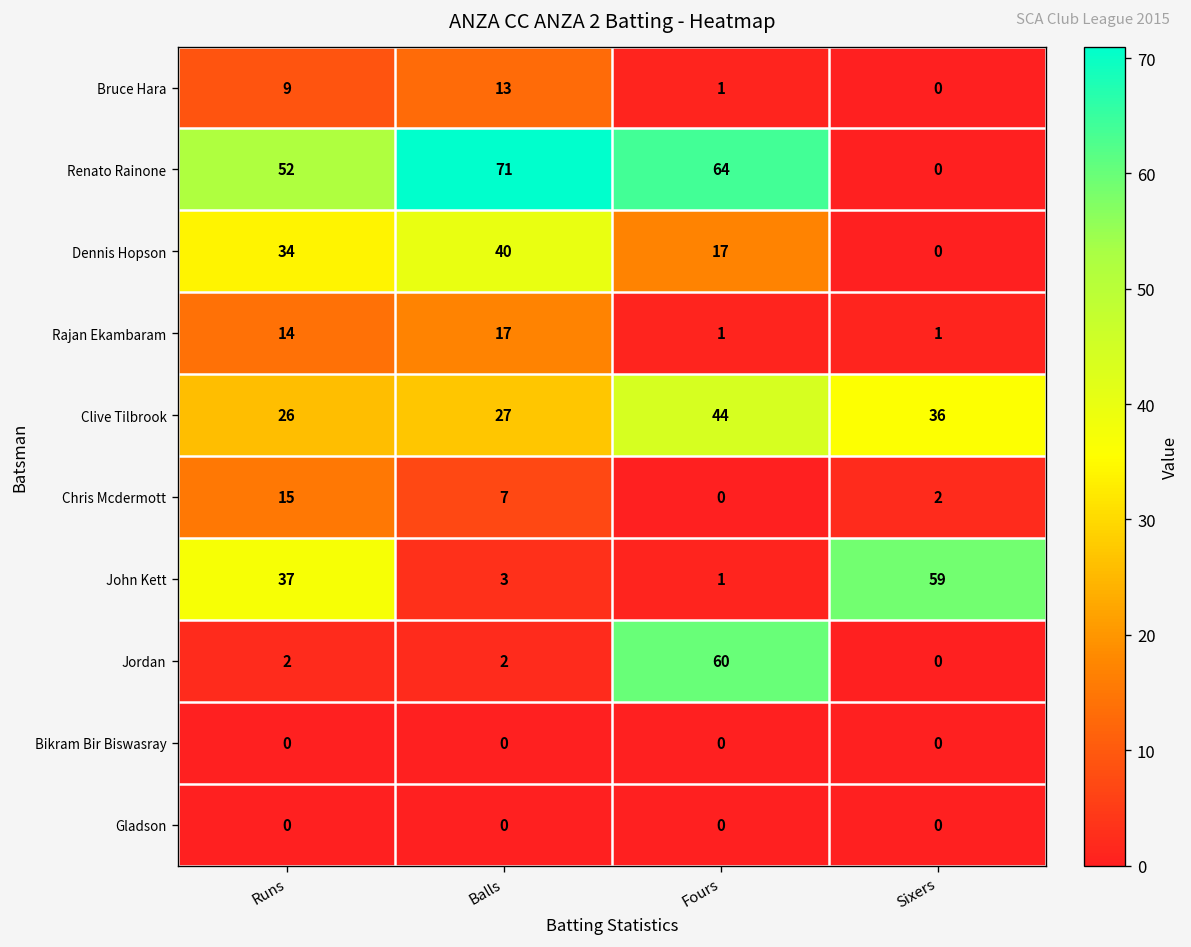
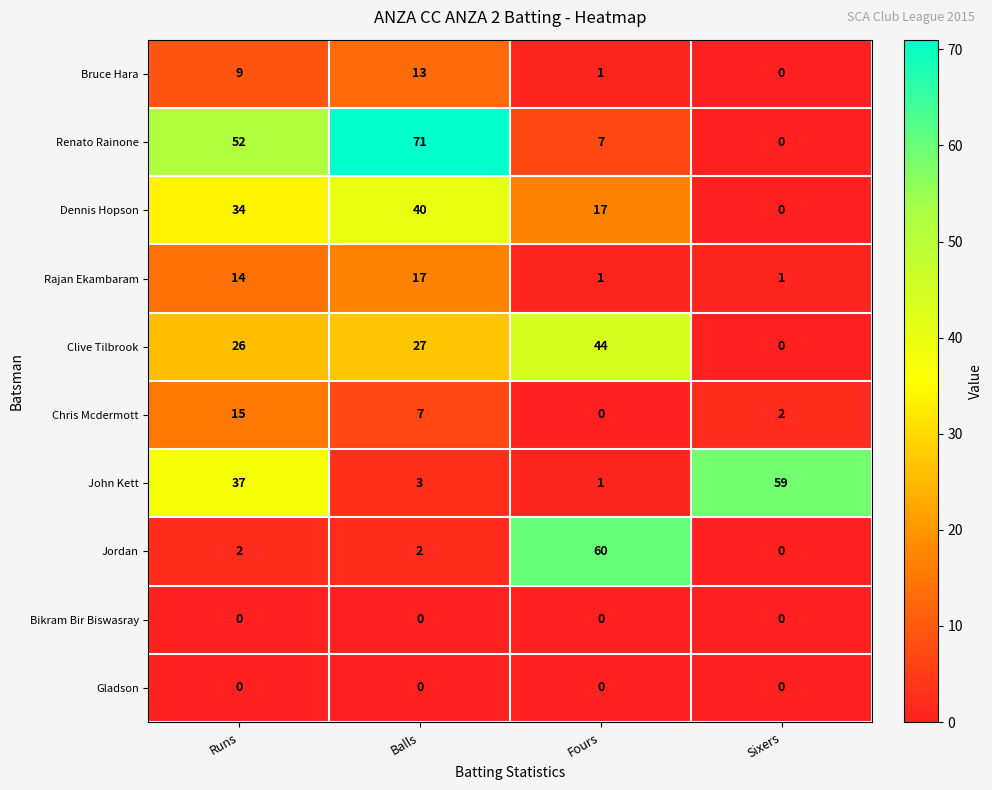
  {
    "Bruce Hara": {
      "Runs": 9,
      "Balls": 13,
      "Fours": 1,
      "Sixers": 0
    },
    "Renato Rainone": {
      "Runs": 52,
      "Balls": 71,
-     "Fours": 64,
+     "Fours": 7,
      "Sixers": 0
    },
    "Dennis Hopson": {
      "Runs": 34,
      "Balls": 40,
      "Fours": 17,
      "Sixers": 0
    },
    "Rajan Ekambaram": {
      "Runs": 14,
      "Balls": 17,
      "Fours": 1,
      "Sixers": 1
    },
    "Clive Tilbrook": {
      "Runs": 26,
      "Balls": 27,
      "Fours": 44,
-     "Sixers": 36
+     "Sixers": 0
    },
    "Chris Mcdermott": {
      "Runs": 15,
      "Balls": 7,
      "Fours": 0,
      "Sixers": 2
    },
    "John Kett": {
      "Runs": 37,
      "Balls": 3,
      "Fours": 1,
      "Sixers": 59
    },
    "Jordan": {
      "Runs": 2,
      "Balls": 2,
      "Fours": 60,
      "Sixers": 0
    },
    "Bikram Bir Biswasray": {
      "Runs": 0,
      "Balls": 0,
      "Fours": 0,
      "Sixers": 0
    },
    "Gladson": {
      "Runs": 0,
      "Balls": 0,
      "Fours": 0,
      "Sixers": 0
    }
  }
